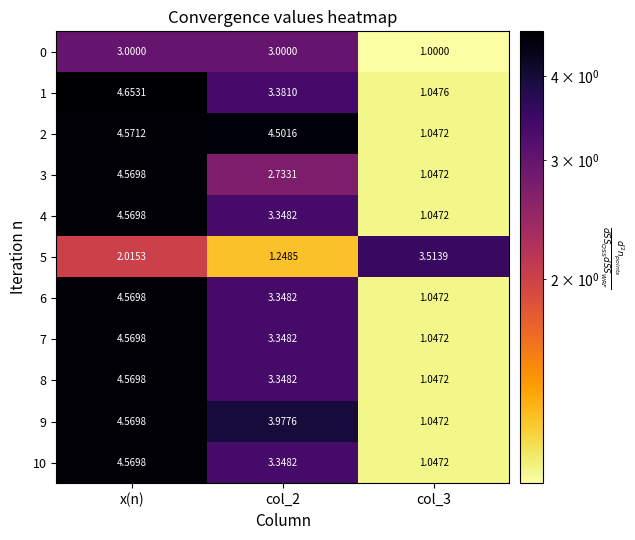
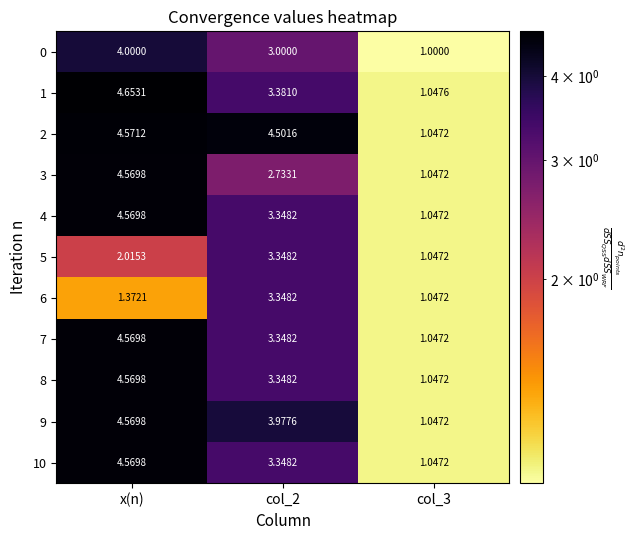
  {
    "0": {
-     "x(n)": 3.0000,
+     "x(n)": 4.0000,
      "col_2": 3.0000,
      "col_3": 1.0000
    },
    "1": {
      "x(n)": 4.6531,
      "col_2": 3.3810,
      "col_3": 1.0476
    },
    "2": {
      "x(n)": 4.5712,
      "col_2": 4.5016,
      "col_3": 1.0472
    },
    "3": {
      "x(n)": 4.5698,
      "col_2": 2.7331,
      "col_3": 1.0472
    },
    "4": {
      "x(n)": 4.5698,
      "col_2": 3.3482,
      "col_3": 1.0472
    },
    "5": {
      "x(n)": 2.0153,
-     "col_2": 1.2485,
-     "col_3": 3.5139
+     "col_2": 3.3482,
+     "col_3": 1.0472
    },
    "6": {
-     "x(n)": 4.5698,
+     "x(n)": 1.3721,
      "col_2": 3.3482,
      "col_3": 1.0472
    },
    "7": {
      "x(n)": 4.5698,
      "col_2": 3.3482,
      "col_3": 1.0472
    },
    "8": {
      "x(n)": 4.5698,
      "col_2": 3.3482,
      "col_3": 1.0472
    },
    "9": {
      "x(n)": 4.5698,
      "col_2": 3.9776,
      "col_3": 1.0472
    },
    "10": {
      "x(n)": 4.5698,
      "col_2": 3.3482,
      "col_3": 1.0472
    }
  }
